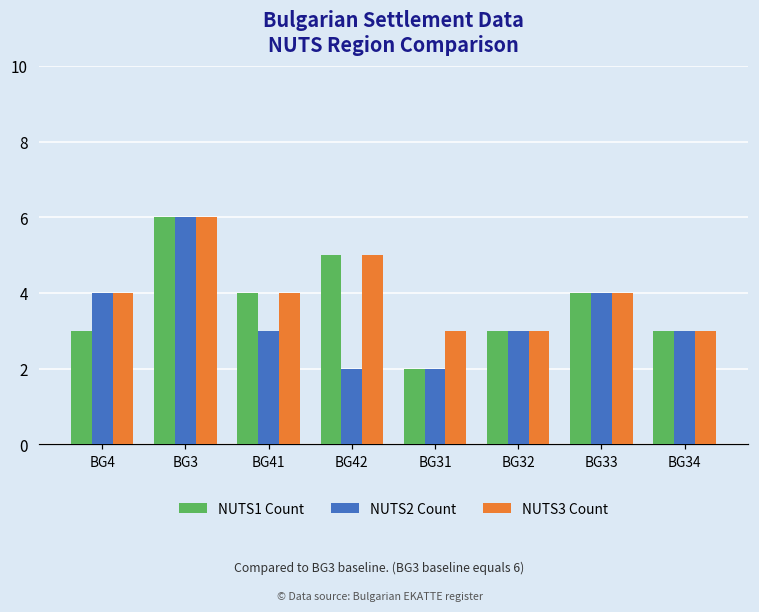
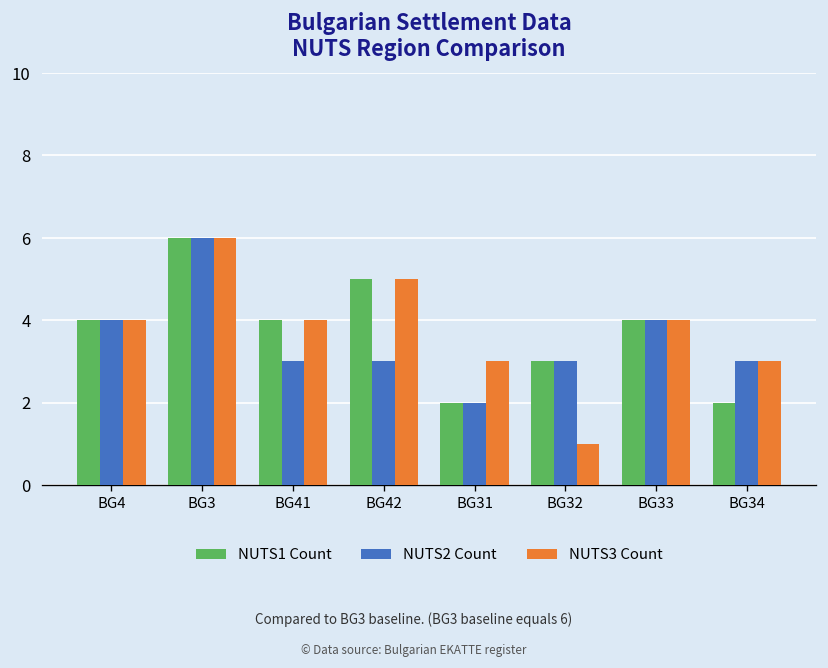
  {
    "NUTS1 Count": {
-     "BG4": 3,
+     "BG4": 4,
      "BG3": 6,
      "BG41": 4,
      "BG42": 5,
      "BG31": 2,
      "BG32": 3,
      "BG33": 4,
-     "BG34": 3
+     "BG34": 2
    },
    "NUTS2 Count": {
      "BG4": 4,
      "BG3": 6,
      "BG41": 3,
-     "BG42": 2,
+     "BG42": 3,
      "BG31": 2,
      "BG32": 3,
      "BG33": 4,
      "BG34": 3
    },
    "NUTS3 Count": {
      "BG4": 4,
      "BG3": 6,
      "BG41": 4,
      "BG42": 5,
      "BG31": 3,
-     "BG32": 3,
+     "BG32": 1,
      "BG33": 4,
      "BG34": 3
    }
  }
